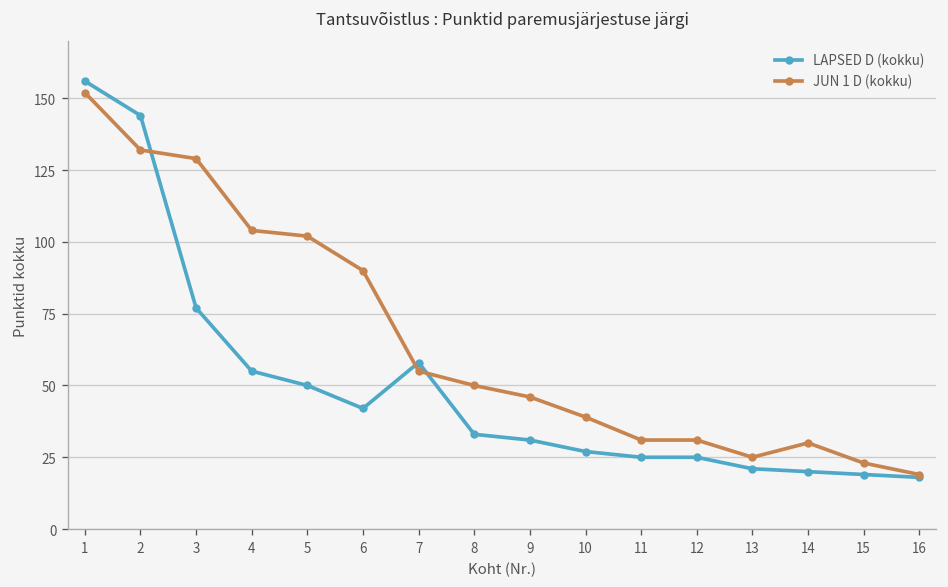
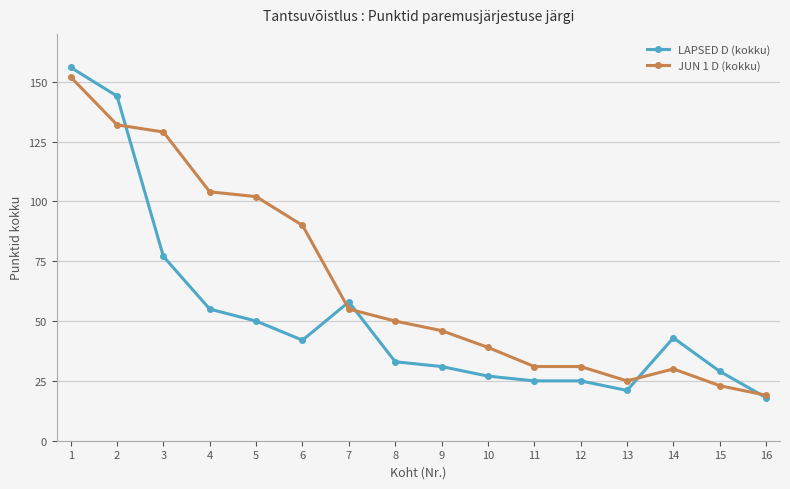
  {
    "LAPSED D (kokku)": {
      "1": 156,
      "2": 144,
      "3": 77,
      "4": 55,
      "5": 50,
      "6": 42,
      "7": 58,
      "8": 33,
      "9": 31,
      "10": 27,
      "11": 25,
      "12": 25,
      "13": 21,
-     "14": 20,
-     "15": 19
+     "14": 43,
+     "15": 29
    },
    "JUN 1 D (kokku)": {
      "1": 152,
      "2": 132,
      "3": 129,
      "4": 104,
      "5": 102,
      "6": 90,
      "7": 55,
      "8": 50,
      "9": 46,
      "10": 39,
      "11": 31,
      "12": 31,
      "13": 25,
      "14": 30,
      "15": 23
    }
  }
